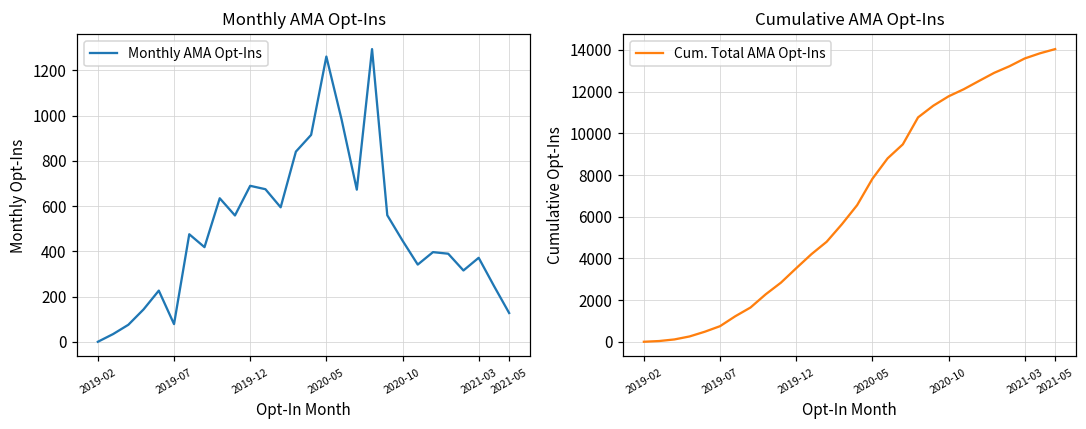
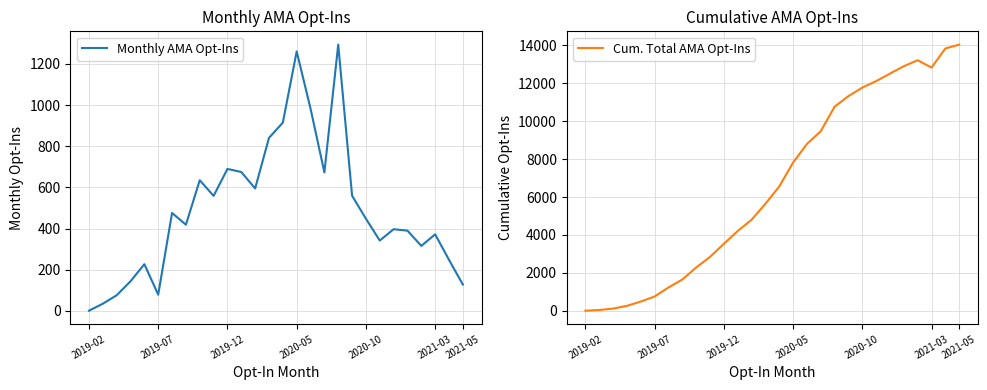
  {
    "Monthly AMA Opt-Ins": {
      "2019-02": 0,
      "2019-07": 80,
      "2019-12": 690,
      "2020-05": 1260,
      "2020-10": 450,
      "2021-03": 370,
      "2021-05": 130
    },
    "Cumulative AMA Opt-Ins": {
      "2019-02": 0,
      "2019-07": 700,
      "2019-12": 3500,
      "2020-05": 7800,
      "2020-10": 11800,
-     "2021-03": 13600,
+     "2021-03": 12800,
      "2021-05": 14000
    }
  }
